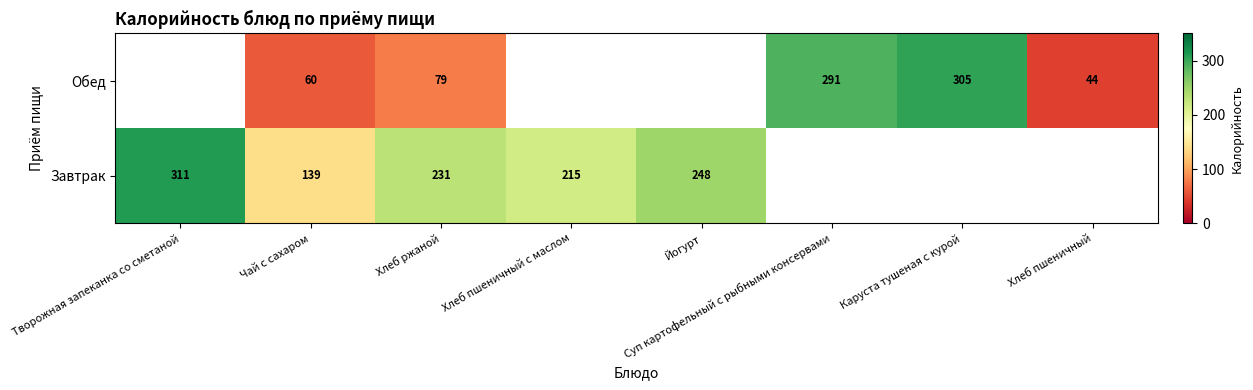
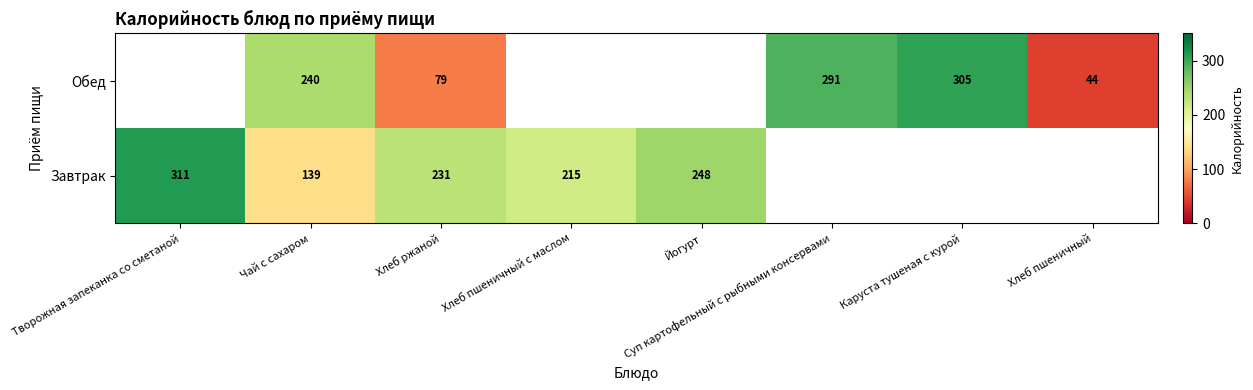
  {
    "Обед": {
-     "Чай с сахаром": 60,
+     "Чай с сахаром": 240,
      "Хлеб ржаной": 79,
      "Суп картофельный с рыбными консервами": 291,
      "Каруста тушеная с курой": 305,
      "Хлеб пшеничный": 44
    },
    "Завтрак": {
      "Творожная запеканка со сметаной": 311,
      "Чай с сахаром": 139,
      "Хлеб ржаной": 231,
      "Хлеб пшеничный с маслом": 215,
      "Йогурт": 248
    }
  }
